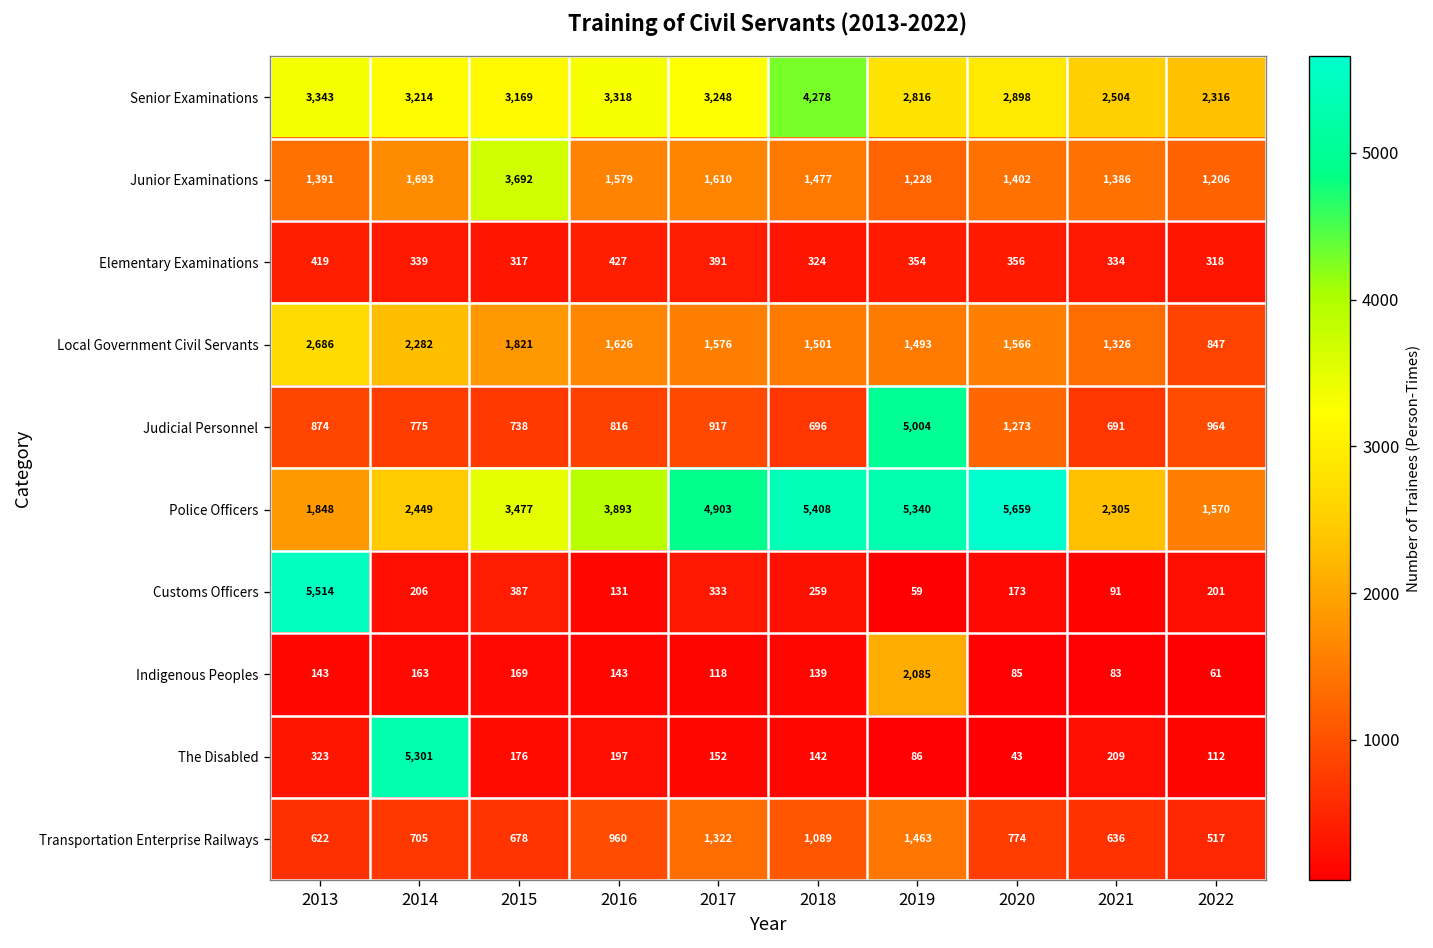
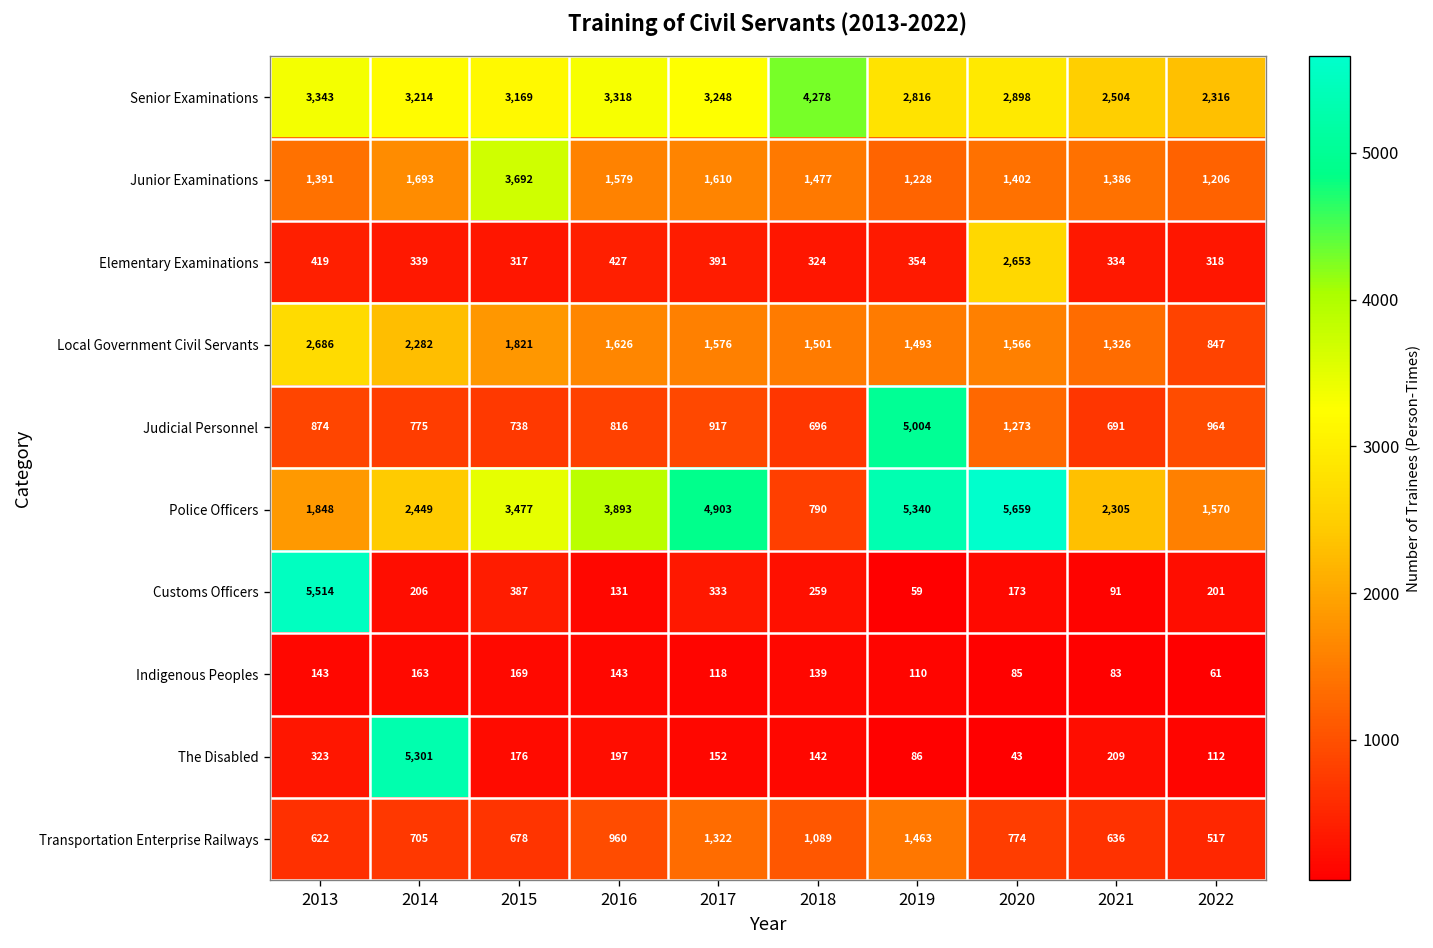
  {
    "Senior Examinations": {
      "2013": "3,343",
      "2014": "3,214",
      "2015": "3,169",
      "2016": "3,318",
      "2017": "3,248",
      "2018": "4,278",
      "2019": "2,816",
      "2020": "2,898",
      "2021": "2,504",
      "2022": "2,316"
    },
    "Junior Examinations": {
      "2013": "1,391",
      "2014": "1,693",
      "2015": "3,692",
      "2016": "1,579",
      "2017": "1,610",
      "2018": "1,477",
      "2019": "1,228",
      "2020": "1,402",
      "2021": "1,386",
      "2022": "1,206"
    },
    "Elementary Examinations": {
      "2013": "419",
      "2014": "339",
      "2015": "317",
      "2016": "427",
      "2017": "391",
      "2018": "324",
      "2019": "354",
-     "2020": "356",
+     "2020": "2,653",
      "2021": "334",
      "2022": "318"
    },
    "Local Government Civil Servants": {
      "2013": "2,686",
      "2014": "2,282",
      "2015": "1,821",
      "2016": "1,626",
      "2017": "1,576",
      "2018": "1,501",
      "2019": "1,493",
      "2020": "1,566",
      "2021": "1,326",
      "2022": "847"
    },
    "Judicial Personnel": {
      "2013": "874",
      "2014": "775",
      "2015": "738",
      "2016": "816",
      "2017": "917",
      "2018": "696",
      "2019": "5,004",
      "2020": "1,273",
      "2021": "691",
      "2022": "964"
    },
    "Police Officers": {
      "2013": "1,848",
      "2014": "2,449",
      "2015": "3,477",
      "2016": "3,893",
      "2017": "4,903",
-     "2018": "5,408",
+     "2018": "790",
      "2019": "5,340",
      "2020": "5,659",
      "2021": "2,305",
      "2022": "1,570"
    },
    "Customs Officers": {
      "2013": "5,514",
      "2014": "206",
      "2015": "387",
      "2016": "131",
      "2017": "333",
      "2018": "259",
      "2019": "59",
      "2020": "173",
      "2021": "91",
      "2022": "201"
    },
    "Indigenous Peoples": {
      "2013": "143",
      "2014": "163",
      "2015": "169",
      "2016": "143",
      "2017": "118",
      "2018": "139",
-     "2019": "2,085",
+     "2019": "110",
      "2020": "85",
      "2021": "83",
      "2022": "61"
    },
    "The Disabled": {
      "2013": "323",
      "2014": "5,301",
      "2015": "176",
      "2016": "197",
      "2017": "152",
      "2018": "142",
      "2019": "86",
      "2020": "43",
      "2021": "209",
      "2022": "112"
    },
    "Transportation Enterprise Railways": {
      "2013": "622",
      "2014": "705",
      "2015": "678",
      "2016": "960",
      "2017": "1,322",
      "2018": "1,089",
      "2019": "1,463",
      "2020": "774",
      "2021": "636",
      "2022": "517"
    }
  }
